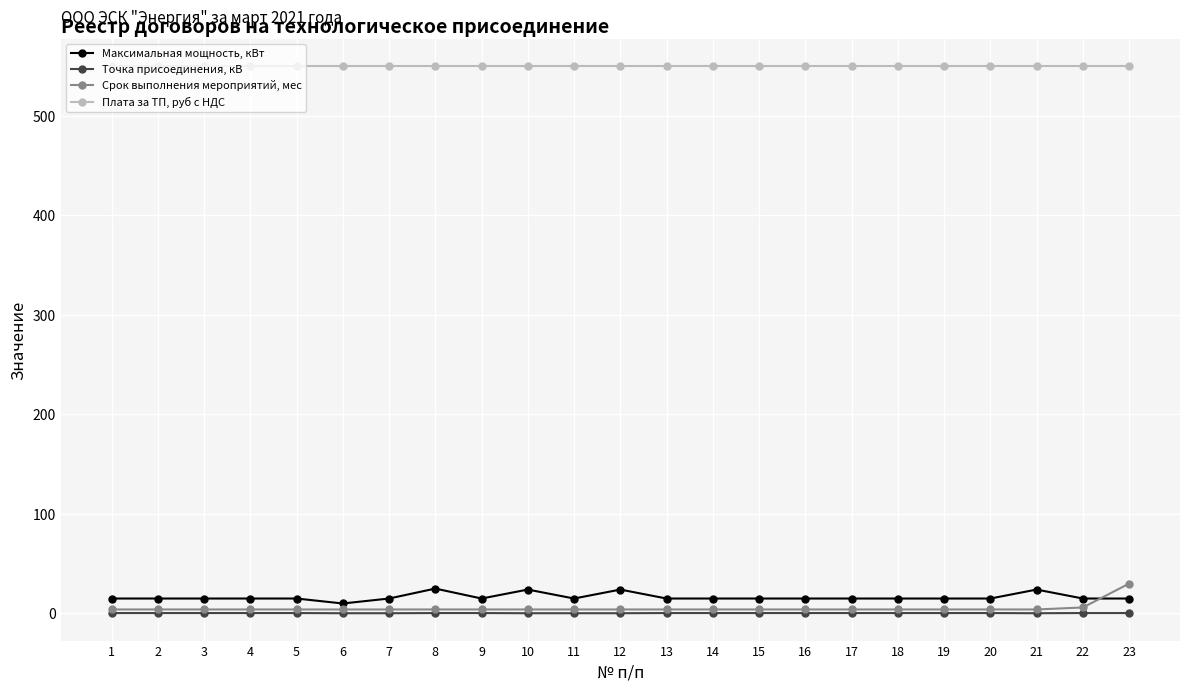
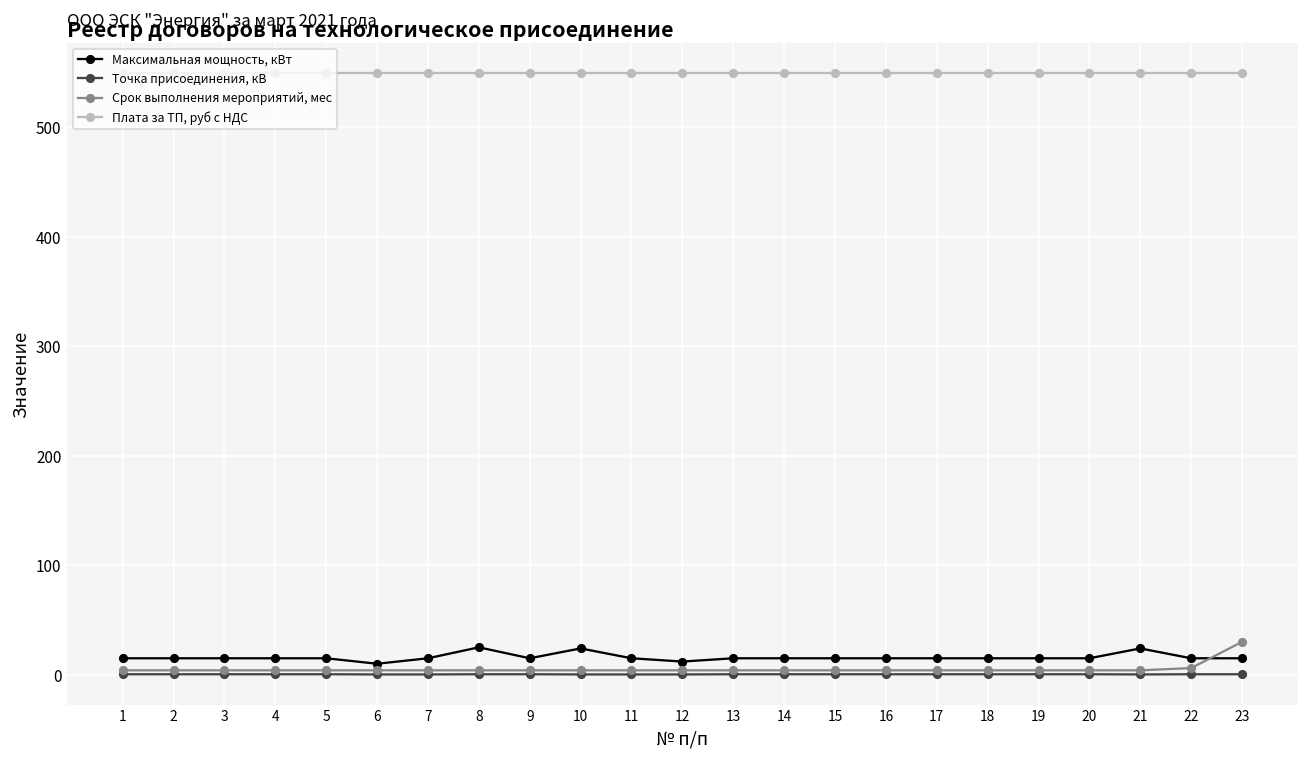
  {
    "Максимальная мощность, кВт": {
      "1": 20,
      "2": 20,
      "3": 20,
      "4": 20,
      "5": 20,
      "6": 10,
      "7": 20,
      "8": 30,
      "9": 20,
      "10": 20,
      "11": 20,
-     "12": 20,
+     "12": 10,
      "13": 20,
      "14": 20,
      "15": 20,
      "16": 20,
      "17": 20,
      "18": 20,
      "19": 20,
      "20": 20,
      "21": 20,
      "22": 20,
      "23": 20
    },
    "Точка присоединения, кВ": {
      "1": 0,
      "2": 0,
      "3": 0,
      "4": 0,
      "5": 0,
      "6": 0,
      "7": 0,
      "8": 0,
      "9": 0,
      "10": 0,
      "11": 0,
      "12": 0,
      "13": 0,
      "14": 0,
      "15": 0,
      "16": 0,
      "17": 0,
      "18": 0,
      "19": 0,
      "20": 0,
      "21": 0,
      "22": 0,
      "23": 0
    },
    "Срок выполнения мероприятий, мес": {
      "1": 0,
      "2": 0,
      "3": 0,
      "4": 0,
      "5": 0,
      "6": 0,
      "7": 0,
      "8": 0,
      "9": 0,
      "10": 0,
      "11": 0,
      "12": 0,
      "13": 0,
      "14": 0,
      "15": 0,
      "16": 0,
      "17": 0,
      "18": 0,
      "19": 0,
      "20": 0,
      "21": 0,
      "22": 10,
      "23": 30
    },
    "Плата за ТП, руб с НДС": {
      "6": 550,
      "7": 550,
      "8": 550,
      "9": 550,
      "10": 550,
      "11": 550,
      "12": 550,
      "13": 550,
      "14": 550,
      "15": 550,
      "16": 550,
      "17": 550,
      "18": 550,
      "19": 550,
      "20": 550,
      "21": 550,
      "22": 550,
      "23": 550
    }
  }
